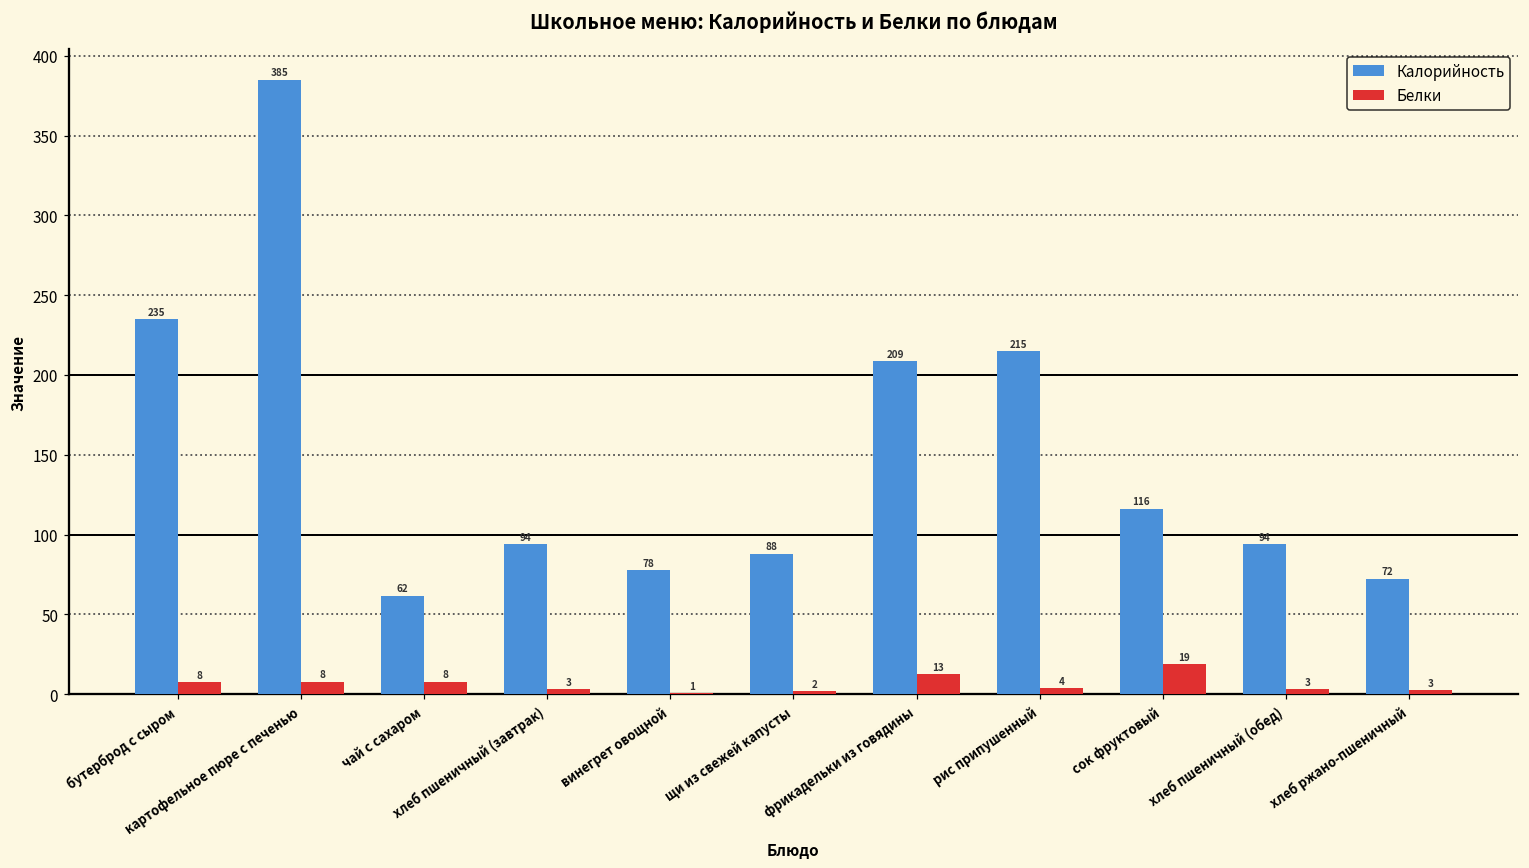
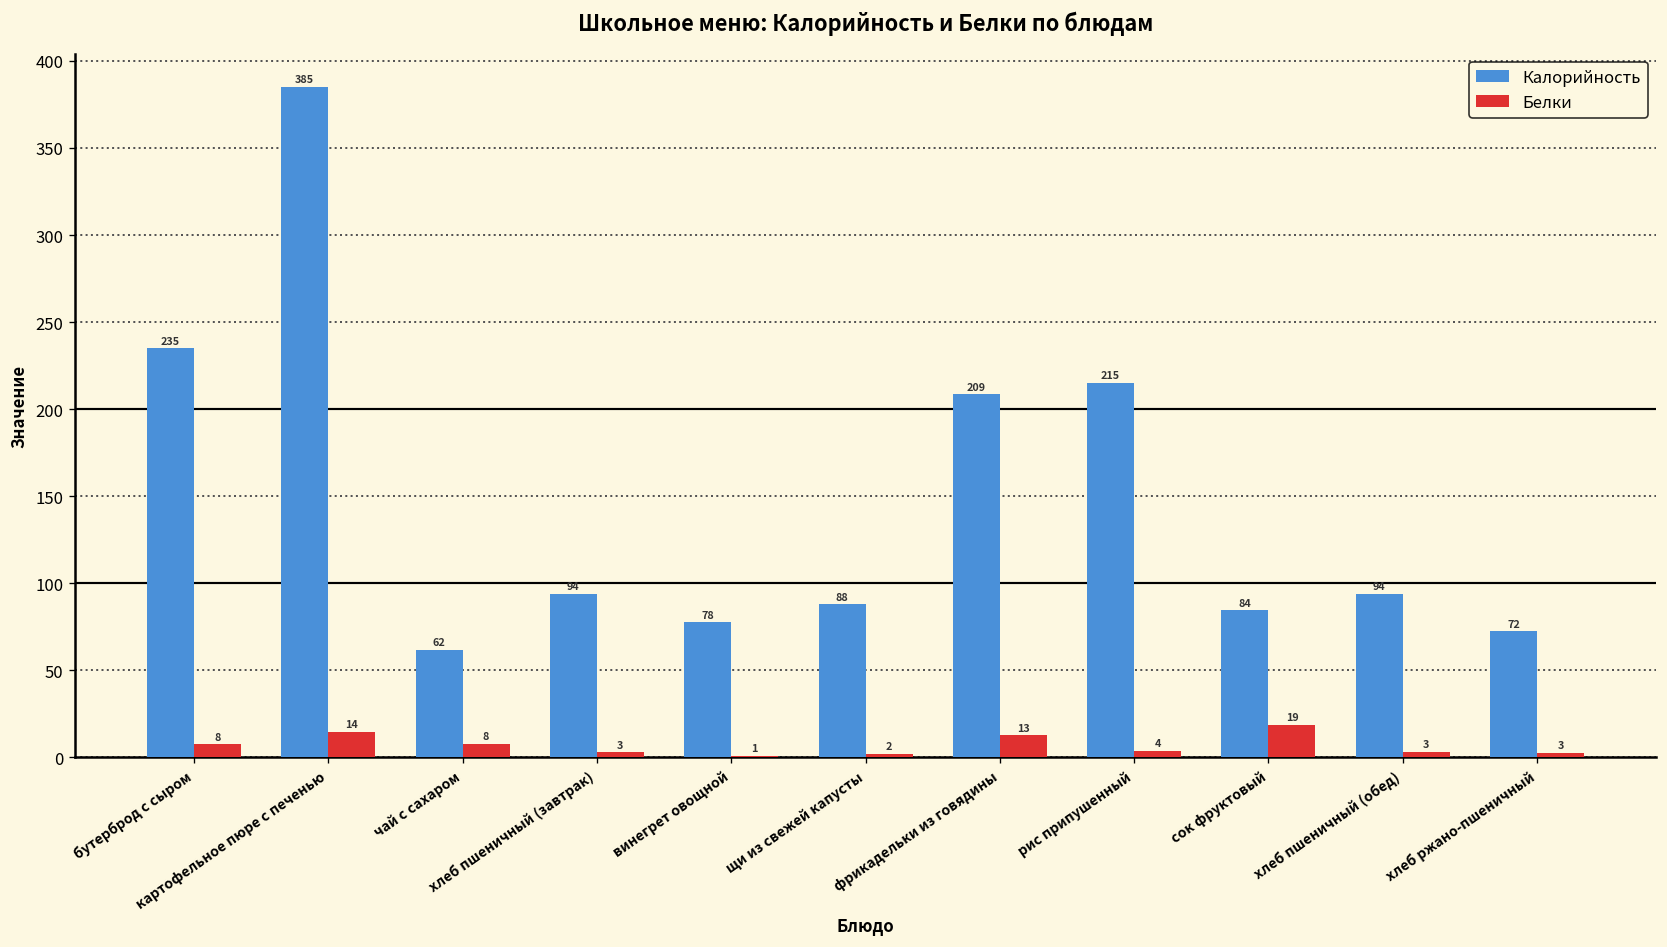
  {
    "Калорийность": {
      "бутерброд с сыром": 235,
      "картофельное пюре с печенью": 385,
      "чай с сахаром": 62,
      "хлеб пшеничный (завтрак)": 94,
      "винегрет овощной": 78,
      "щи из свежей капусты": 88,
      "фрикадельки из говядины": 209,
      "рис припушенный": 215,
-     "сок фруктовый": 116,
+     "сок фруктовый": 84,
      "хлеб пшеничный (обед)": 94,
      "хлеб ржано-пшеничный": 72
    },
    "Белки": {
      "бутерброд с сыром": 8,
-     "картофельное пюре с печенью": 8,
+     "картофельное пюре с печенью": 14,
      "чай с сахаром": 8,
      "хлеб пшеничный (завтрак)": 3,
      "винегрет овощной": 1,
      "щи из свежей капусты": 2,
      "фрикадельки из говядины": 13,
      "рис припушенный": 4,
      "сок фруктовый": 19,
      "хлеб пшеничный (обед)": 3,
      "хлеб ржано-пшеничный": 3
    }
  }
